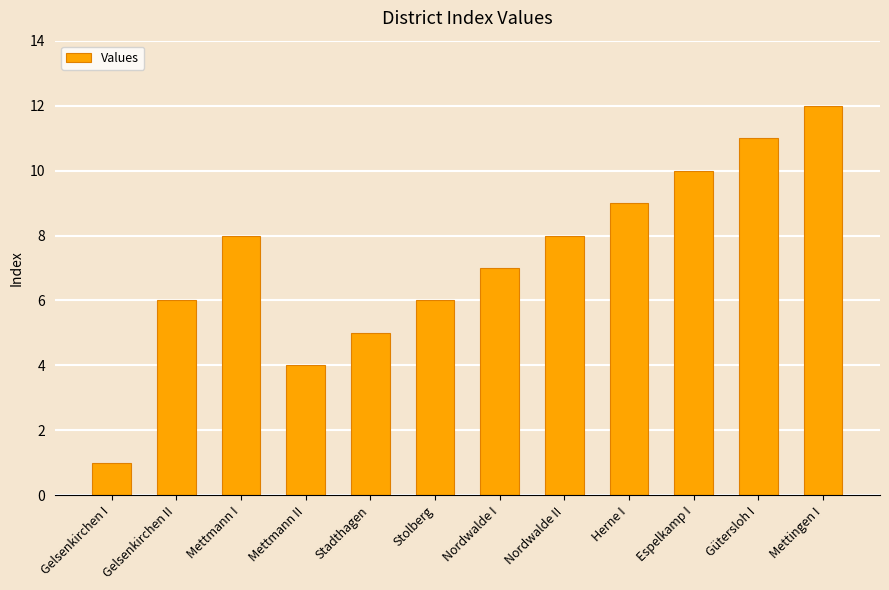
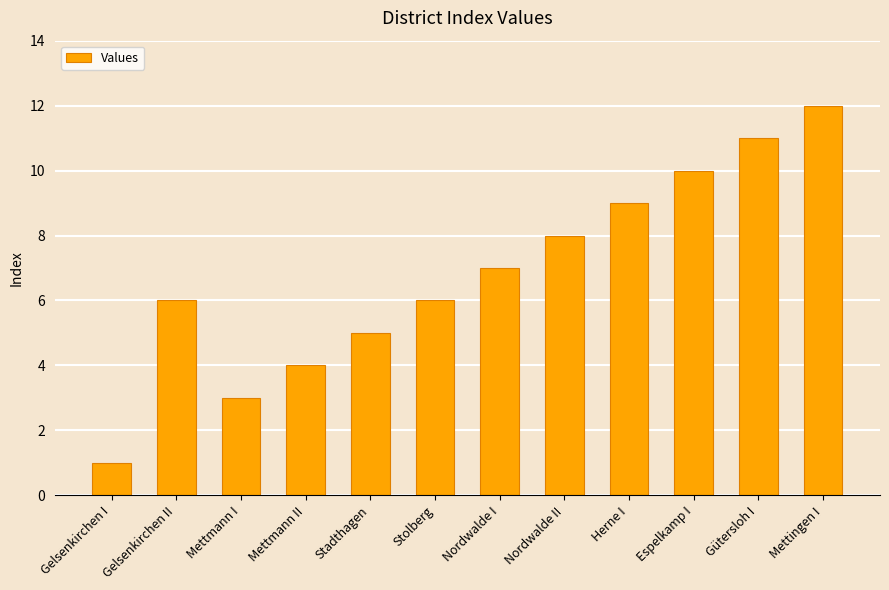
  {
    "Gelsenkirchen I": 1,
    "Gelsenkirchen II": 6,
-   "Mettmann I": 8,
+   "Mettmann I": 3,
    "Mettmann II": 4,
    "Stadthagen": 5,
    "Stolberg": 6,
    "Nordwalde I": 7,
    "Nordwalde II": 8,
    "Herne I": 9,
    "Espelkamp I": 10,
    "Gütersloh I": 11,
    "Mettingen I": 12
  }
